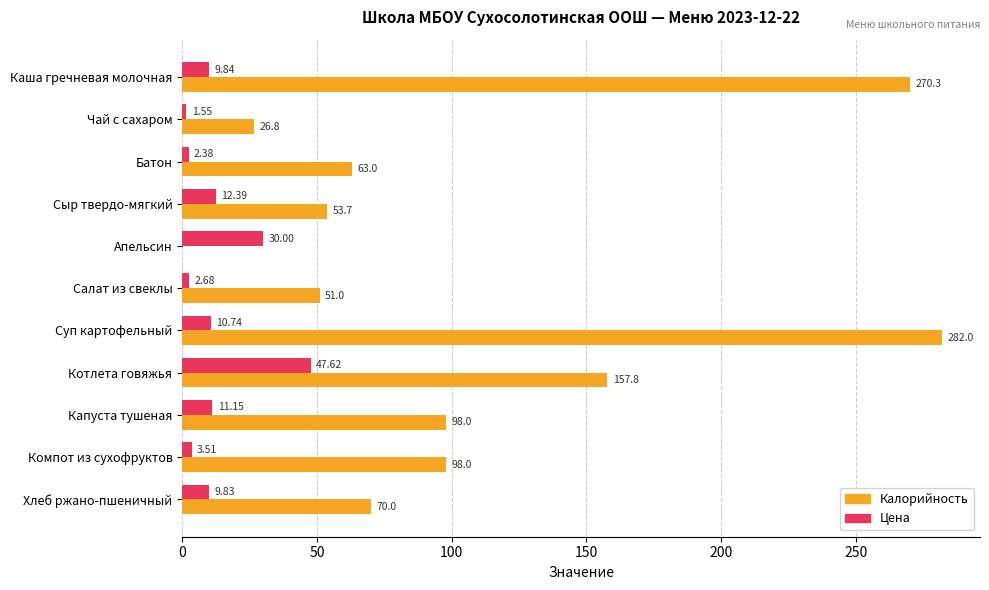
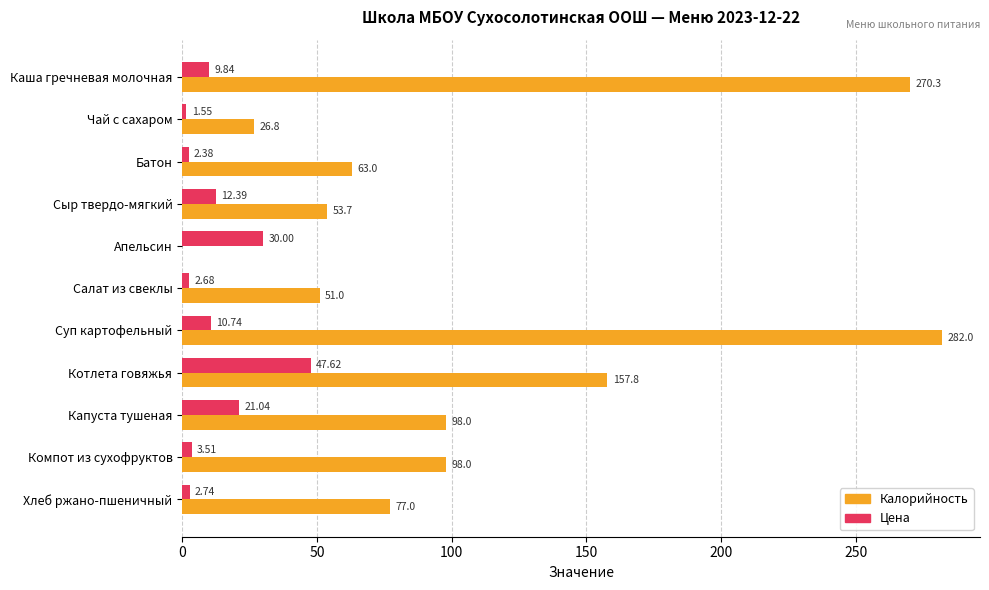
  {
    "Калорийность": {
      "Каша гречневая молочная": 270.3,
      "Чай с сахаром": 26.8,
      "Батон": 63.0,
      "Сыр твердо-мягкий": 53.7,
      "Салат из свеклы": 51.0,
      "Суп картофельный": 282.0,
      "Котлета говяжья": 157.8,
      "Капуста тушеная": 98.0,
      "Компот из сухофруктов": 98.0,
-     "Хлеб ржано-пшеничный": 70.0
+     "Хлеб ржано-пшеничный": 77.0
    },
    "Цена": {
      "Каша гречневая молочная": 9.84,
      "Чай с сахаром": 1.55,
      "Батон": 2.38,
      "Сыр твердо-мягкий": 12.39,
      "Апельсин": 30.00,
      "Салат из свеклы": 2.68,
      "Суп картофельный": 10.74,
      "Котлета говяжья": 47.62,
-     "Капуста тушеная": 11.15,
+     "Капуста тушеная": 21.04,
      "Компот из сухофруктов": 3.51,
-     "Хлеб ржано-пшеничный": 9.83
+     "Хлеб ржано-пшеничный": 2.74
    }
  }
